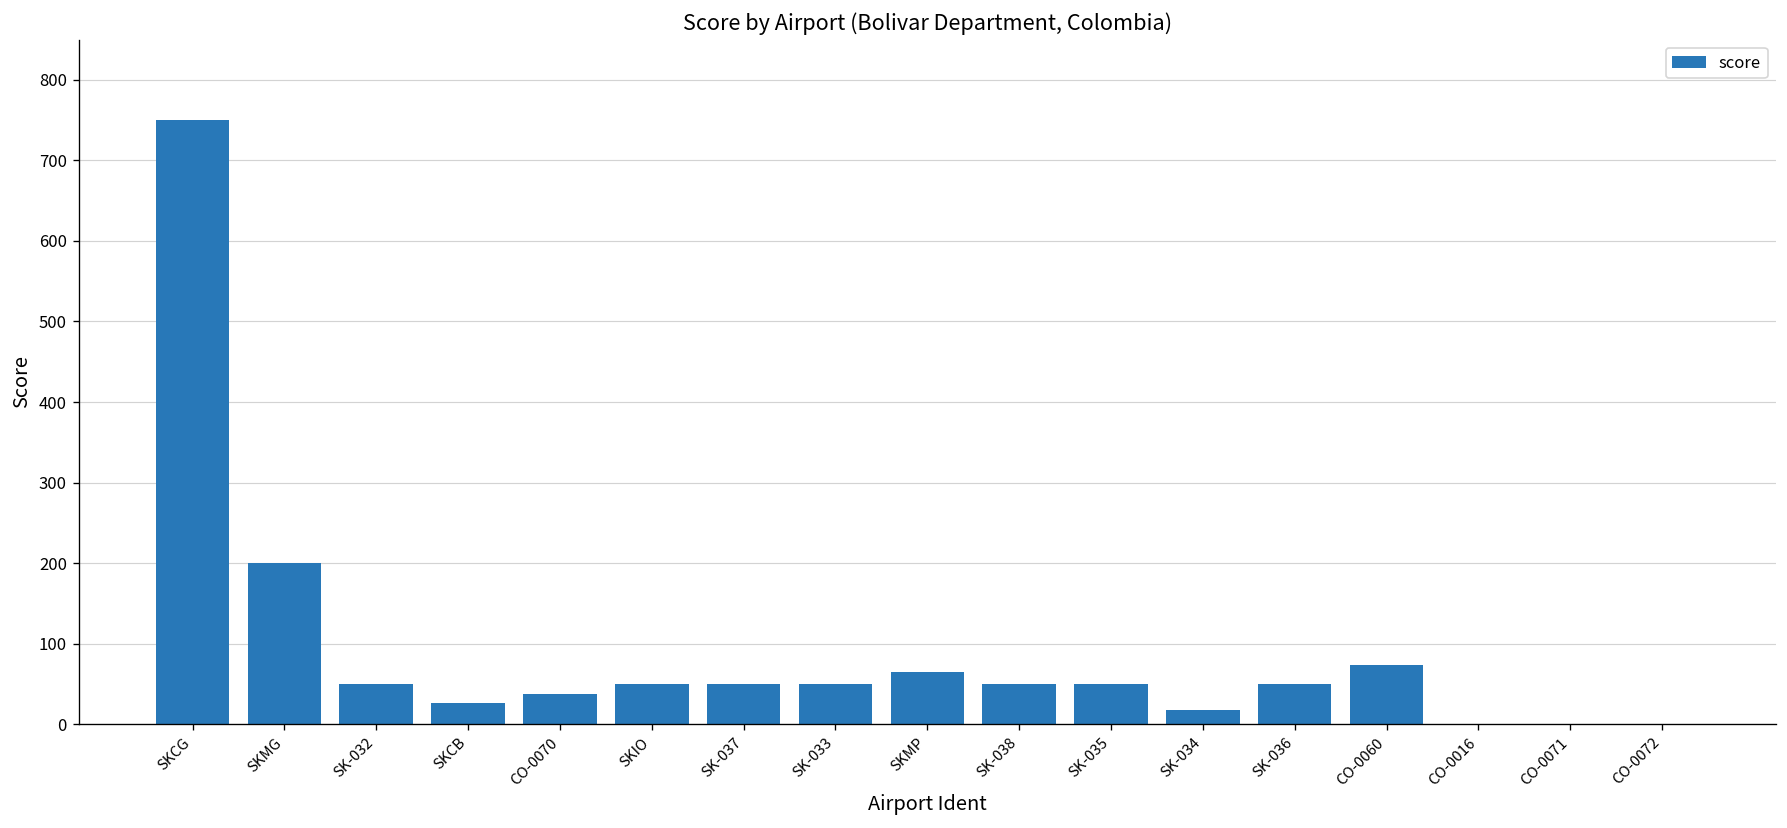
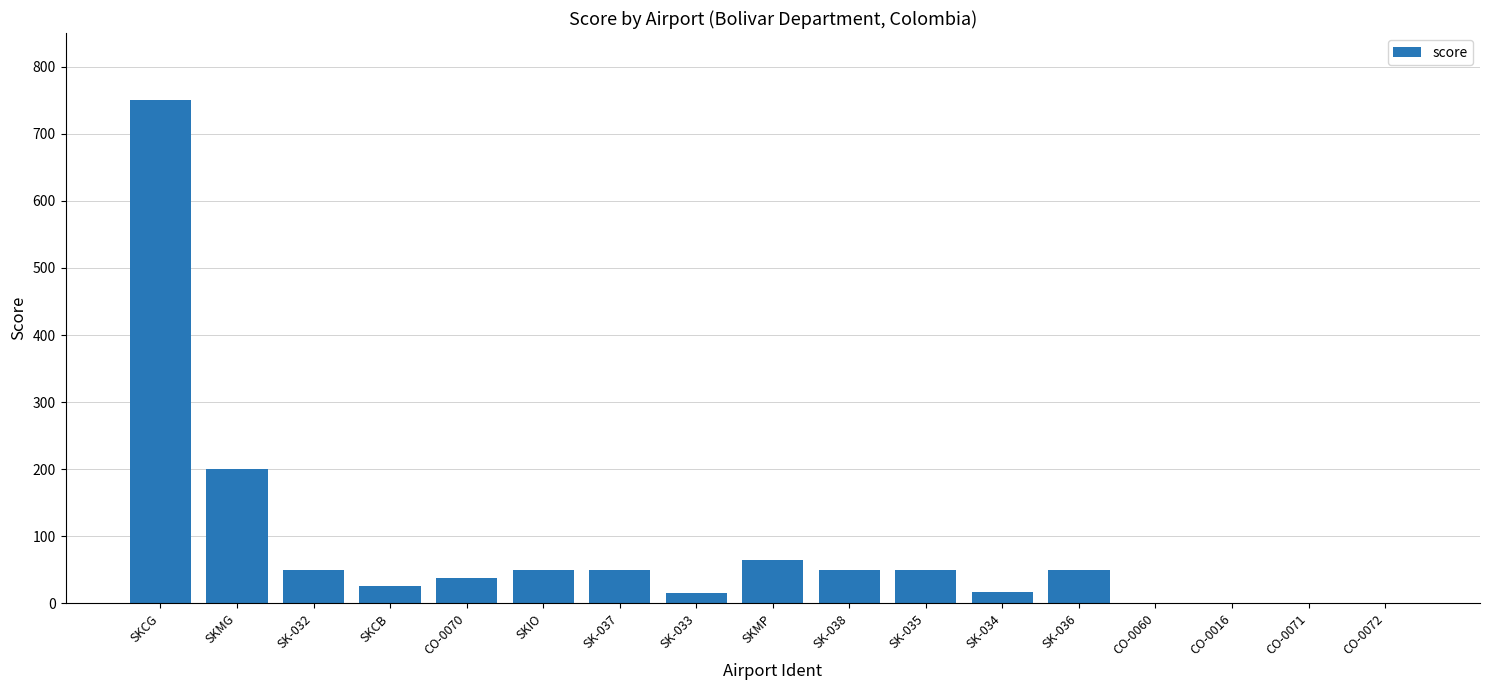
  {
    "SKCG": 750,
    "SKMG": 200,
    "SK-032": 50,
    "SKCB": 30,
    "CO-0070": 40,
    "SKIO": 50,
    "SK-037": 50,
-   "SK-033": 50,
+   "SK-033": 20,
    "SKMP": 70,
    "SK-038": 50,
    "SK-035": 50,
    "SK-034": 20,
    "SK-036": 50,
-   "CO-0060": 70,
+   "CO-0060": 0,
    "CO-0016": 0,
    "CO-0071": 0,
    "CO-0072": 0
  }
